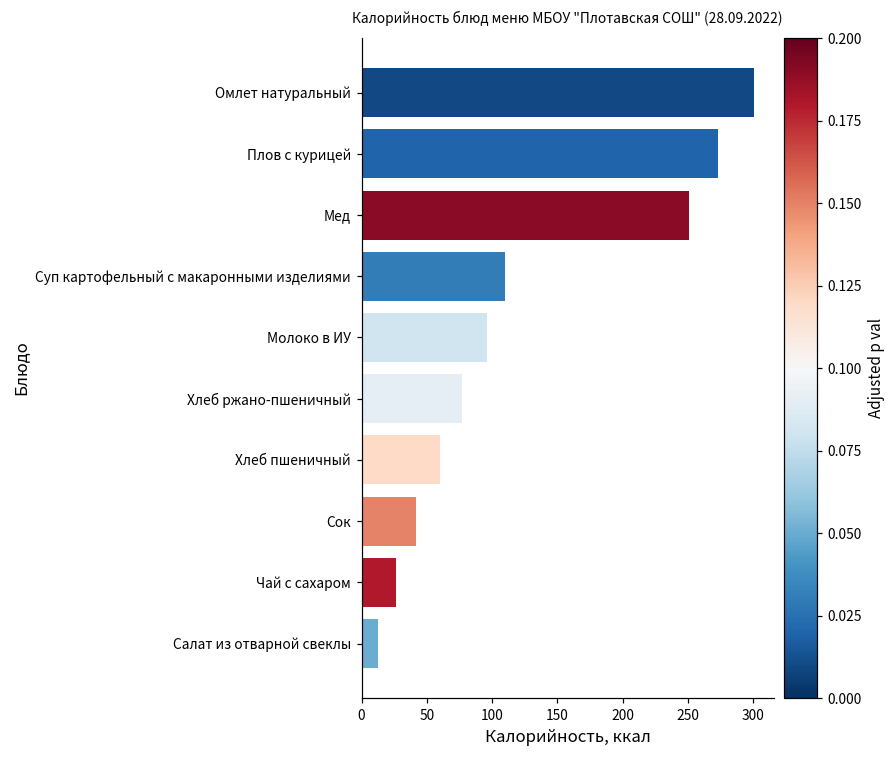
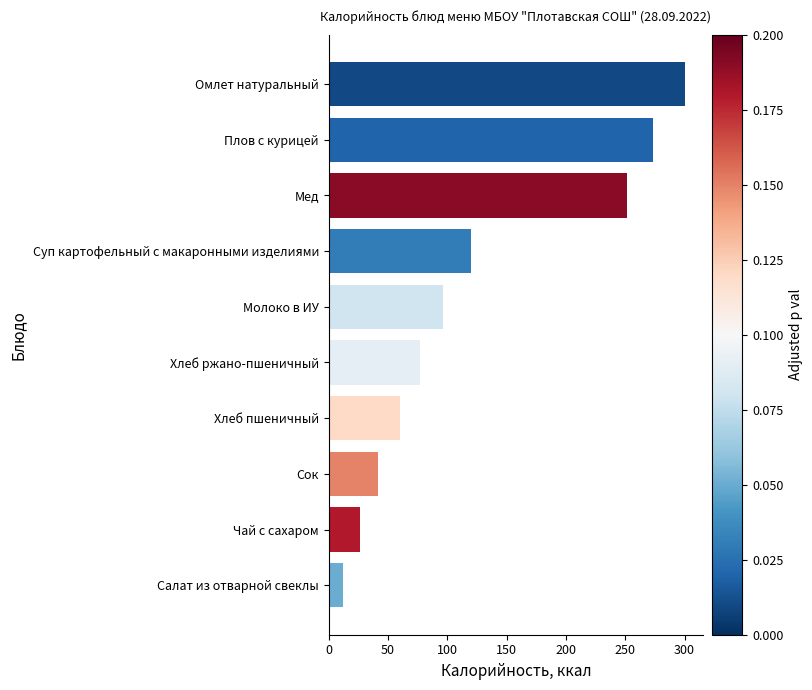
  {
    "Омлет натуральный": 301,
    "Плов с курицей": 273,
    "Мед": 251,
-   "Суп картофельный с макаронными изделиями": 110,
+   "Суп картофельный с макаронными изделиями": 120,
    "Молоко в ИУ": 96,
    "Хлеб ржано-пшеничный": 77,
    "Хлеб пшеничный": 60,
    "Сок": 42,
    "Чай с сахаром": 27,
    "Салат из отварной свеклы": 12
  }
